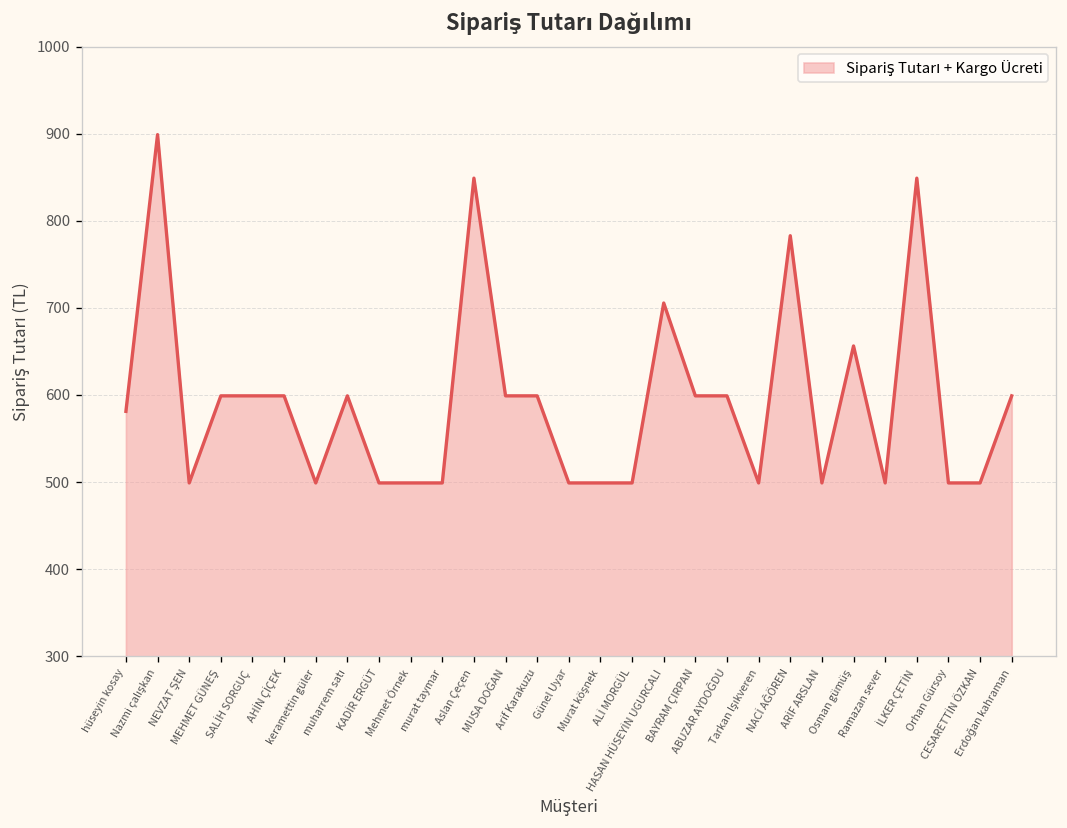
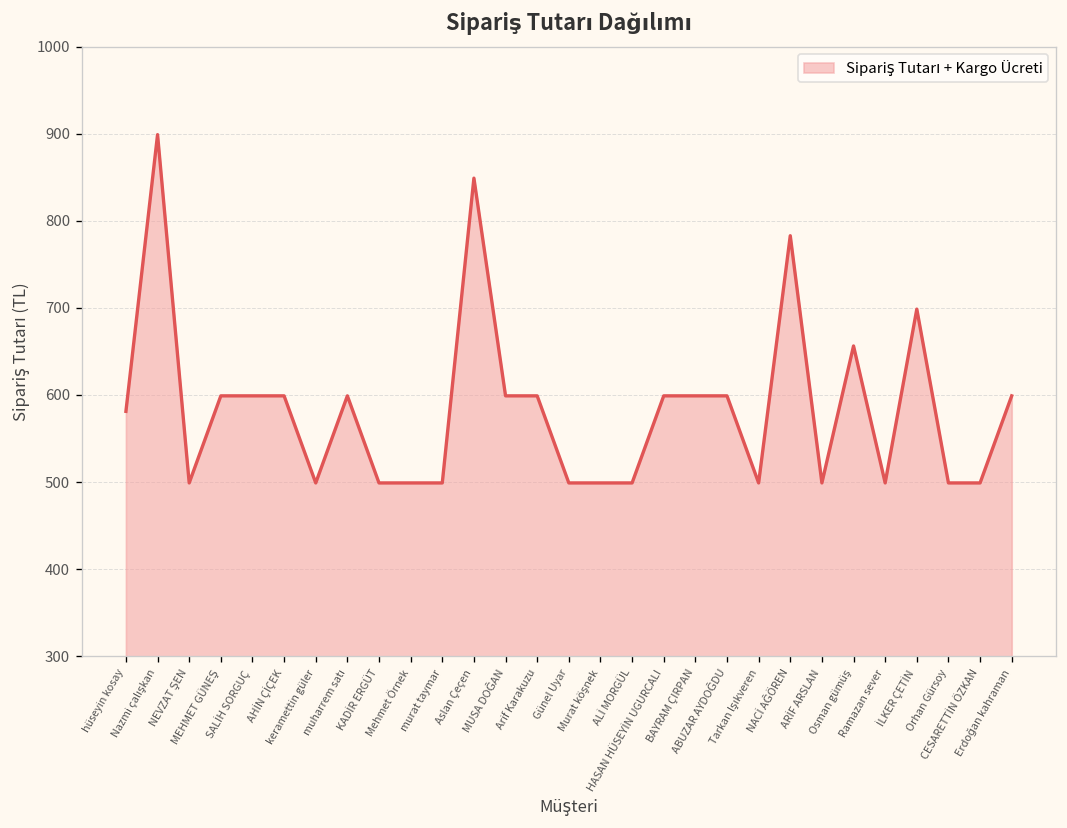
  {
    "hüseyin kosay": 580,
    "Nazmi çalışkan": 900,
    "NEVZAT ŞEN": 500,
    "MEHMET GÜNEŞ": 600,
    "SALİH SORGUÇ": 600,
    "AHİN ÇİÇEK": 600,
    "keramettin güler": 500,
    "muharrem satı": 600,
    "KADİR ERGÜT": 500,
    "Mehmet Örnek": 500,
    "murat taymar": 500,
    "Aslan Çeçen": 850,
    "MUSA DOĞAN": 600,
    "Arif Karakuzu": 600,
    "Günel Uyar": 500,
    "Murat köşnek": 500,
    "ALİ MORGÜL": 500,
-   "HASAN HÜSEYİN UGURCALI": 710,
+   "HASAN HÜSEYİN UGURCALI": 600,
    "BAYRAM ÇIRPAN": 600,
    "ABUZAR AYDOĞDU": 600,
    "Tarkan lşıkveren": 500,
    "NACİ AĞÖREN": 780,
    "ARİF ARSLAN": 500,
    "Osman gümüş": 660,
    "Ramazan sever": 500,
-   "İLKER ÇETİN": 850,
+   "İLKER ÇETİN": 700,
    "Orhan Gürsoy": 500,
    "CESARETTİN ÖZKAN": 500,
    "Erdoğan kahraman": 600
  }
